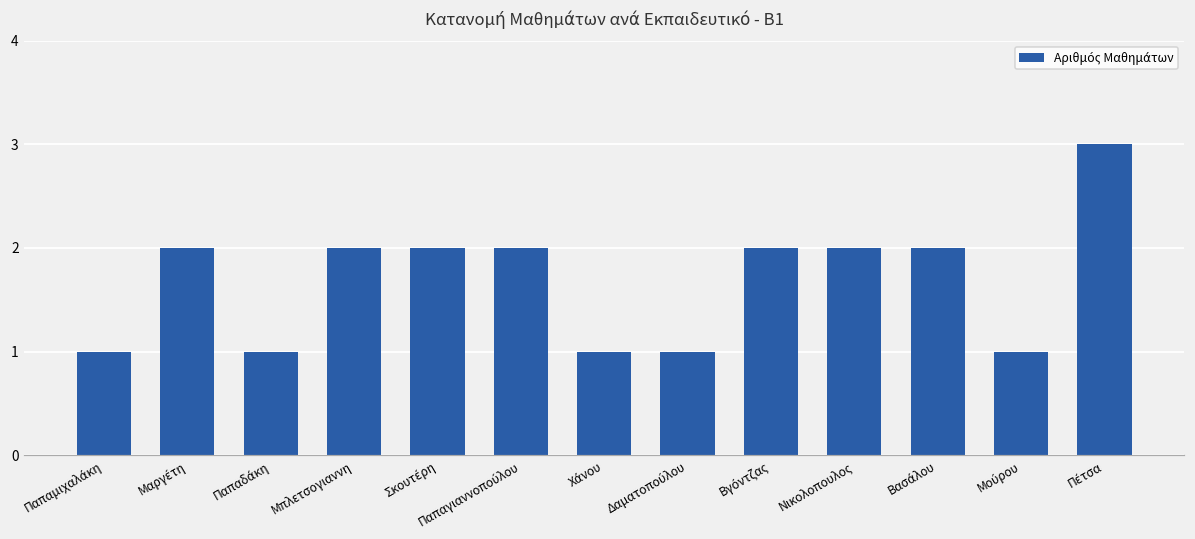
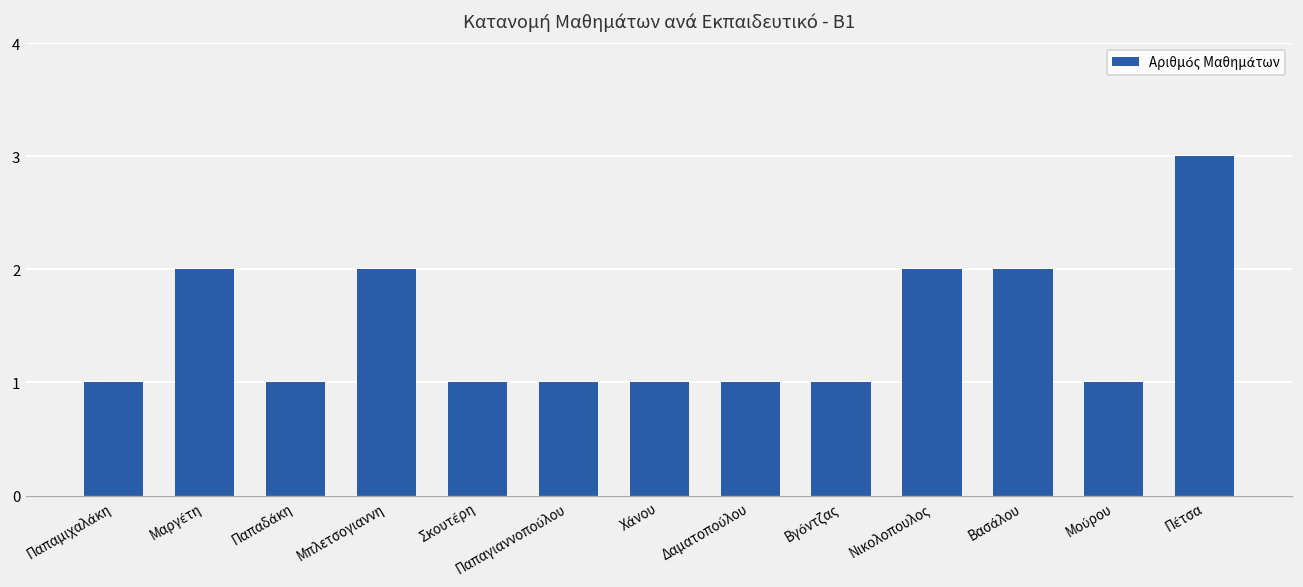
  {
    "Παπαμιχαλάκη": 1,
    "Μαργέτη": 2,
    "Παπαδάκη": 1,
    "Μπλετσογιαννη": 2,
-   "Σκουτέρη": 2,
-   "Παπαγιαννοπούλου": 2,
+   "Σκουτέρη": 1,
+   "Παπαγιαννοπούλου": 1,
    "Χάνου": 1,
    "Δαματοπούλου": 1,
-   "Βγόντζας": 2,
+   "Βγόντζας": 1,
    "Νικολοπουλος": 2,
    "Βασάλου": 2,
    "Μούρου": 1,
    "Πέτσα": 3
  }
